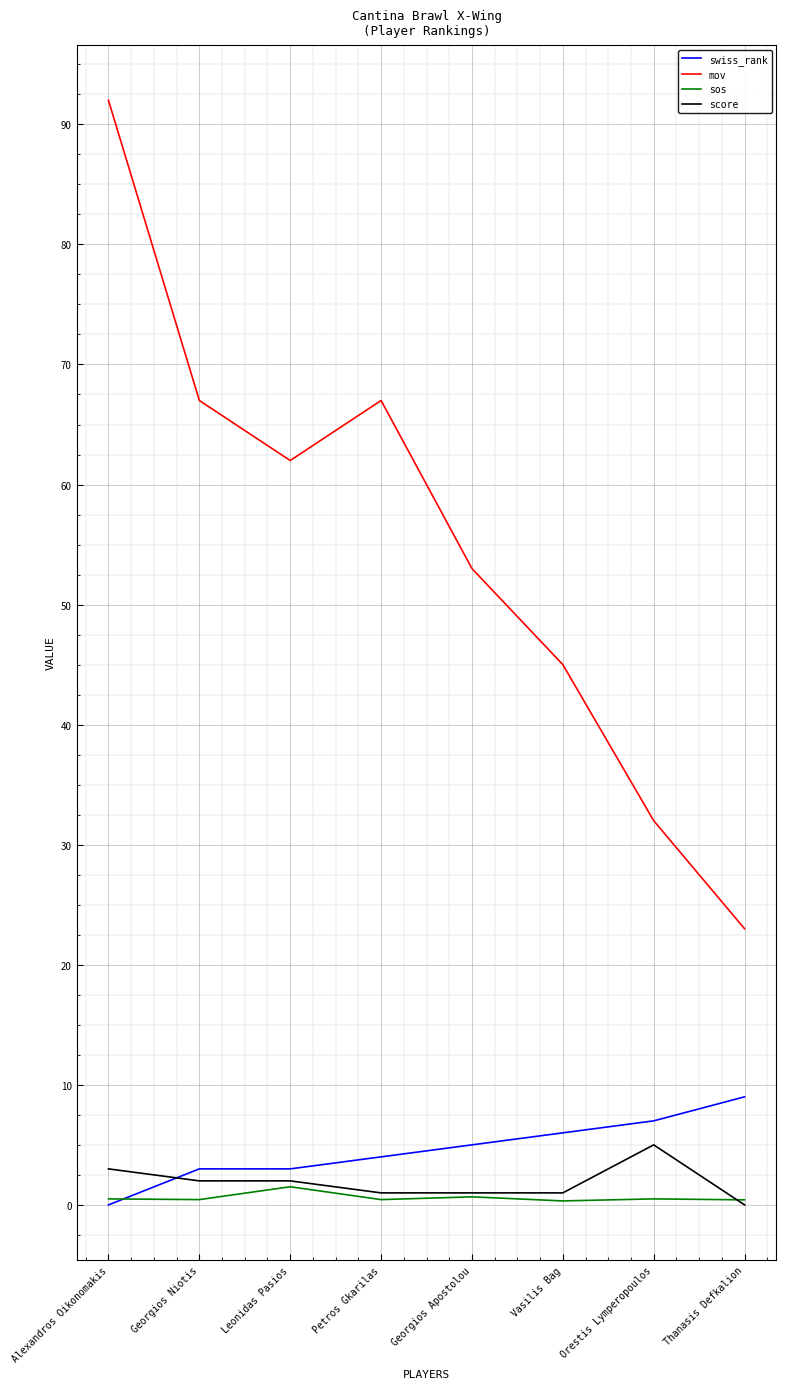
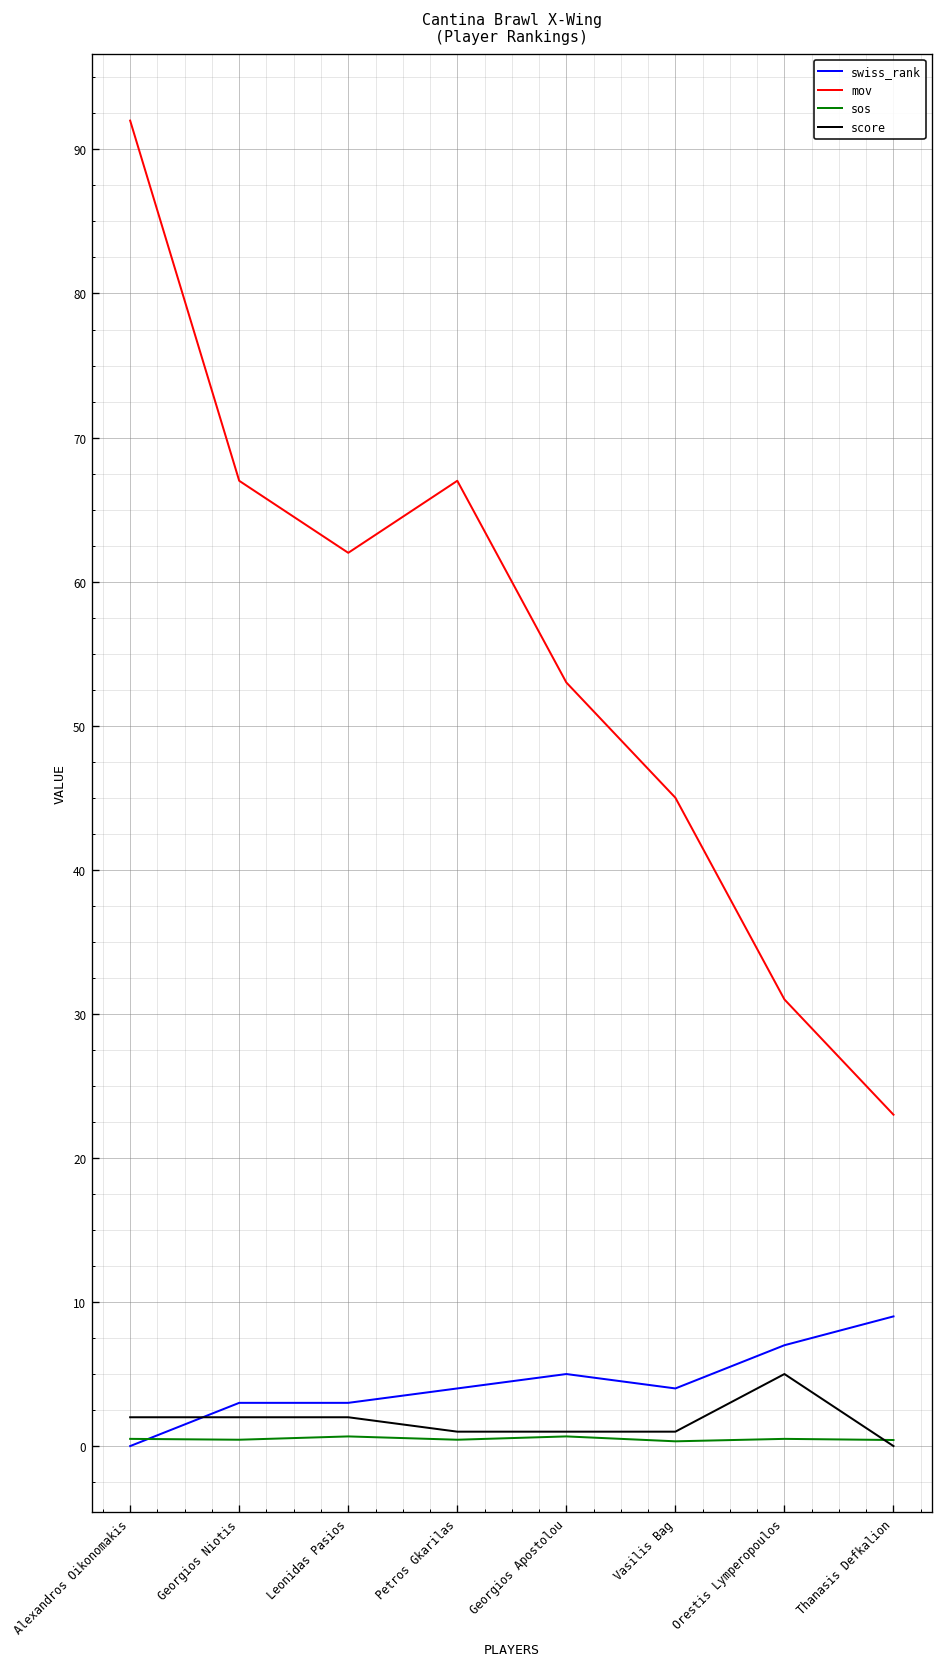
  {
    "swiss_rank": {
      "Alexandros Oikonomakis": 0,
      "Georgios Niotis": 3,
      "Leonidas Pasios": 3,
      "Petros Gkarilas": 4,
      "Georgios Apostolou": 5,
-     "Vasilis Bag": 6,
+     "Vasilis Bag": 4,
      "Orestis Lymperopoulos": 7,
      "Thanasis Defkalion": 9
    },
    "mov": {
      "Alexandros Oikonomakis": 92,
      "Georgios Niotis": 67,
      "Leonidas Pasios": 62,
      "Petros Gkarilas": 67,
      "Georgios Apostolou": 53,
      "Vasilis Bag": 45,
-     "Orestis Lymperopoulos": 32,
+     "Orestis Lymperopoulos": 31,
      "Thanasis Defkalion": 23
    },
    "sos": {
      "Alexandros Oikonomakis": 0.5,
      "Georgios Niotis": 0.4,
-     "Leonidas Pasios": 1.5,
+     "Leonidas Pasios": 0.7,
      "Petros Gkarilas": 0.4,
      "Georgios Apostolou": 0.7,
      "Vasilis Bag": 0.3,
      "Orestis Lymperopoulos": 0.5,
      "Thanasis Defkalion": 0.4
    },
    "score": {
-     "Alexandros Oikonomakis": 3,
+     "Alexandros Oikonomakis": 2,
      "Georgios Niotis": 2,
      "Leonidas Pasios": 2,
      "Petros Gkarilas": 1,
      "Georgios Apostolou": 1,
      "Vasilis Bag": 1,
      "Orestis Lymperopoulos": 5,
      "Thanasis Defkalion": 0
    }
  }
